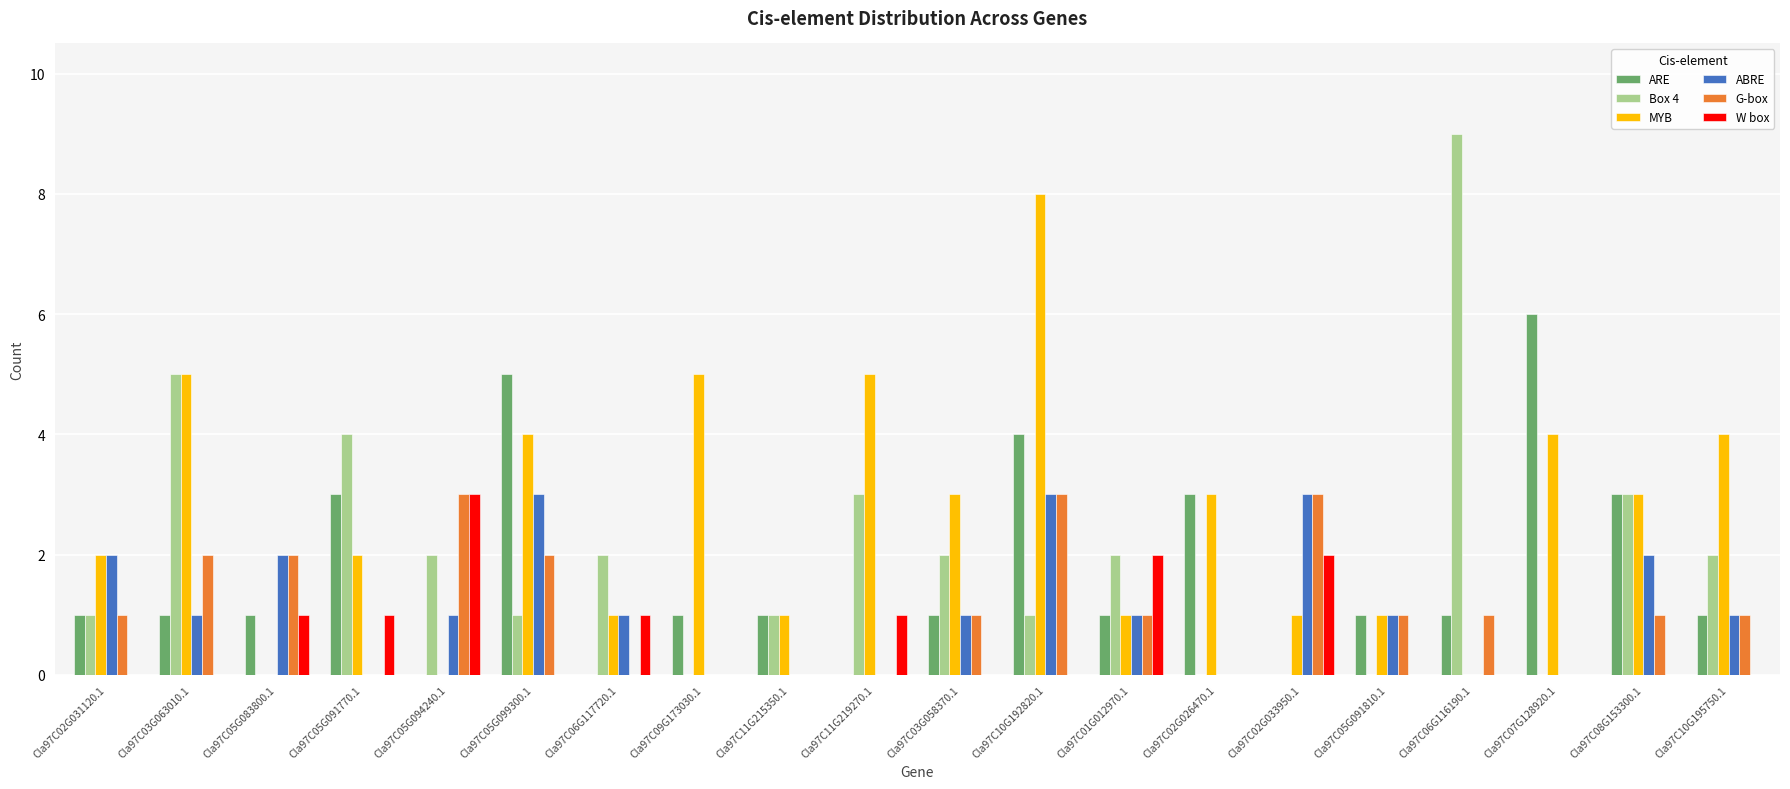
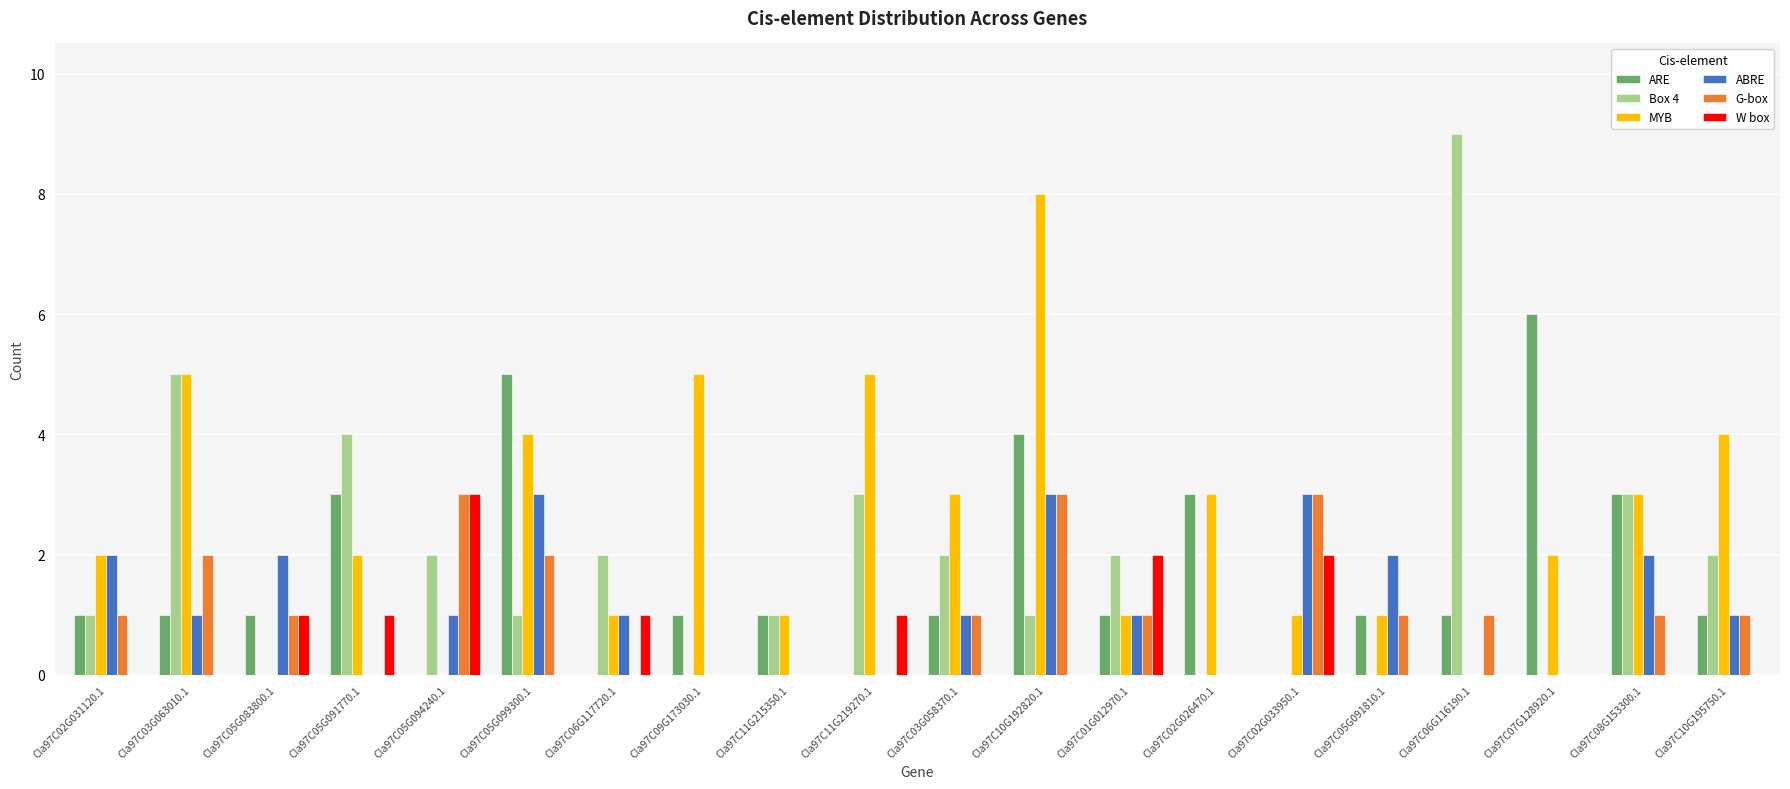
  {
    "ARE": {
      "Cla97C02G031120.1": 1,
      "Cla97C03G063010.1": 1,
      "Cla97C05G083800.1": 1,
      "Cla97C05G091770.1": 3,
      "Cla97C05G094240.1": 0,
      "Cla97C05G099300.1": 5,
      "Cla97C06G117720.1": 0,
      "Cla97C09G173030.1": 1,
      "Cla97C11G215350.1": 1,
      "Cla97C11G219270.1": 0,
      "Cla97C03G058370.1": 1,
      "Cla97C10G192820.1": 4,
      "Cla97C01G012970.1": 1,
      "Cla97C02G026470.1": 3,
      "Cla97C02G033950.1": 0,
      "Cla97C05G091810.1": 1,
      "Cla97C06G116190.1": 1,
      "Cla97C07G128920.1": 6,
      "Cla97C08G153300.1": 3,
      "Cla97C10G195750.1": 1
    },
    "Box 4": {
      "Cla97C02G031120.1": 1,
      "Cla97C03G063010.1": 5,
      "Cla97C05G083800.1": 0,
      "Cla97C05G091770.1": 4,
      "Cla97C05G094240.1": 2,
      "Cla97C05G099300.1": 1,
      "Cla97C06G117720.1": 2,
      "Cla97C09G173030.1": 0,
      "Cla97C11G215350.1": 1,
      "Cla97C11G219270.1": 3,
      "Cla97C03G058370.1": 2,
      "Cla97C10G192820.1": 1,
      "Cla97C01G012970.1": 2,
      "Cla97C02G026470.1": 0,
      "Cla97C02G033950.1": 0,
      "Cla97C05G091810.1": 0,
      "Cla97C06G116190.1": 9,
      "Cla97C07G128920.1": 0,
      "Cla97C08G153300.1": 3,
      "Cla97C10G195750.1": 2
    },
    "MYB": {
      "Cla97C02G031120.1": 2,
      "Cla97C03G063010.1": 5,
      "Cla97C05G083800.1": 0,
      "Cla97C05G091770.1": 2,
      "Cla97C05G094240.1": 0,
      "Cla97C05G099300.1": 4,
      "Cla97C06G117720.1": 1,
      "Cla97C09G173030.1": 5,
      "Cla97C11G215350.1": 1,
      "Cla97C11G219270.1": 5,
      "Cla97C03G058370.1": 3,
      "Cla97C10G192820.1": 8,
      "Cla97C01G012970.1": 1,
      "Cla97C02G026470.1": 3,
      "Cla97C02G033950.1": 1,
      "Cla97C05G091810.1": 1,
      "Cla97C06G116190.1": 0,
-     "Cla97C07G128920.1": 4,
+     "Cla97C07G128920.1": 2,
      "Cla97C08G153300.1": 3,
      "Cla97C10G195750.1": 4
    },
    "ABRE": {
      "Cla97C02G031120.1": 2,
      "Cla97C03G063010.1": 1,
      "Cla97C05G083800.1": 2,
      "Cla97C05G091770.1": 0,
      "Cla97C05G094240.1": 1,
      "Cla97C05G099300.1": 3,
      "Cla97C06G117720.1": 1,
      "Cla97C09G173030.1": 0,
      "Cla97C11G215350.1": 0,
      "Cla97C11G219270.1": 0,
      "Cla97C03G058370.1": 1,
      "Cla97C10G192820.1": 3,
      "Cla97C01G012970.1": 1,
      "Cla97C02G026470.1": 0,
      "Cla97C02G033950.1": 3,
-     "Cla97C05G091810.1": 1,
+     "Cla97C05G091810.1": 2,
      "Cla97C06G116190.1": 0,
      "Cla97C07G128920.1": 0,
      "Cla97C08G153300.1": 2,
      "Cla97C10G195750.1": 1
    },
    "G-box": {
      "Cla97C02G031120.1": 1,
      "Cla97C03G063010.1": 2,
-     "Cla97C05G083800.1": 2,
+     "Cla97C05G083800.1": 1,
      "Cla97C05G091770.1": 0,
      "Cla97C05G094240.1": 3,
      "Cla97C05G099300.1": 2,
      "Cla97C06G117720.1": 0,
      "Cla97C09G173030.1": 0,
      "Cla97C11G215350.1": 0,
      "Cla97C11G219270.1": 0,
      "Cla97C03G058370.1": 1,
      "Cla97C10G192820.1": 3,
      "Cla97C01G012970.1": 1,
      "Cla97C02G026470.1": 0,
      "Cla97C02G033950.1": 3,
      "Cla97C05G091810.1": 1,
      "Cla97C06G116190.1": 1,
      "Cla97C07G128920.1": 0,
      "Cla97C08G153300.1": 1,
      "Cla97C10G195750.1": 1
    },
    "W box": {
      "Cla97C02G031120.1": 0,
      "Cla97C03G063010.1": 0,
      "Cla97C05G083800.1": 1,
      "Cla97C05G091770.1": 1,
      "Cla97C05G094240.1": 3,
      "Cla97C05G099300.1": 0,
      "Cla97C06G117720.1": 1,
      "Cla97C09G173030.1": 0,
      "Cla97C11G215350.1": 0,
      "Cla97C11G219270.1": 1,
      "Cla97C03G058370.1": 0,
      "Cla97C10G192820.1": 0,
      "Cla97C01G012970.1": 2,
      "Cla97C02G026470.1": 0,
      "Cla97C02G033950.1": 2,
      "Cla97C05G091810.1": 0,
      "Cla97C06G116190.1": 0,
      "Cla97C07G128920.1": 0,
      "Cla97C08G153300.1": 0,
      "Cla97C10G195750.1": 0
    }
  }
